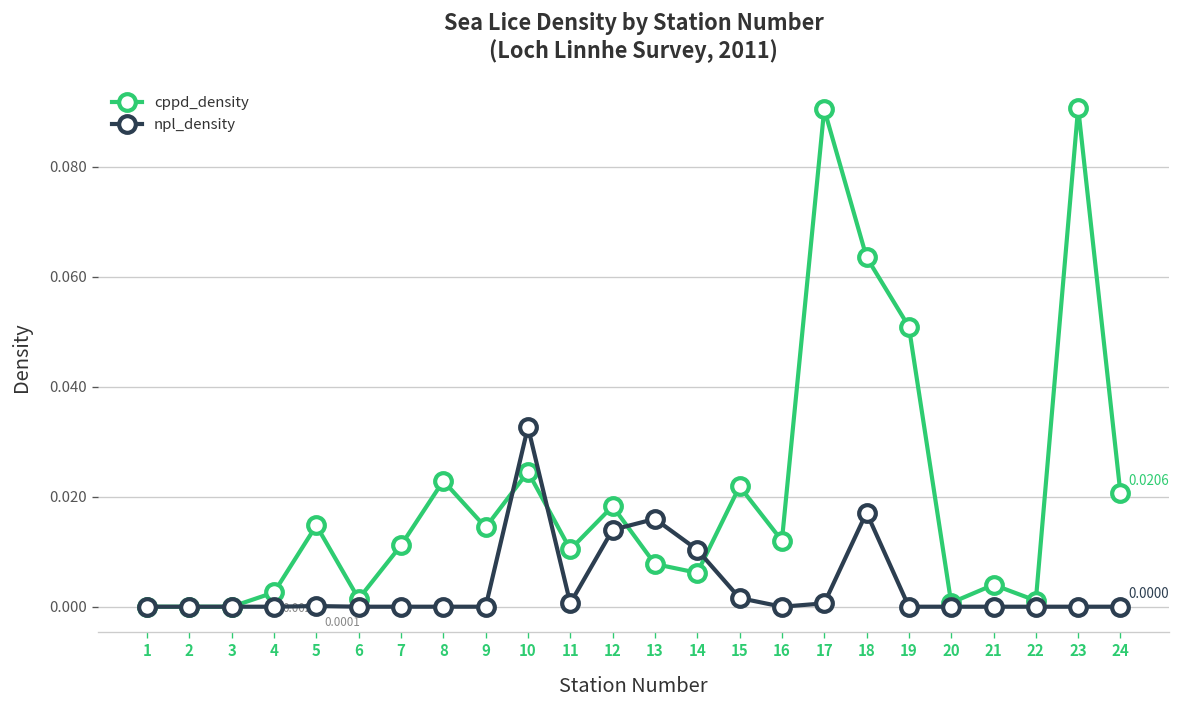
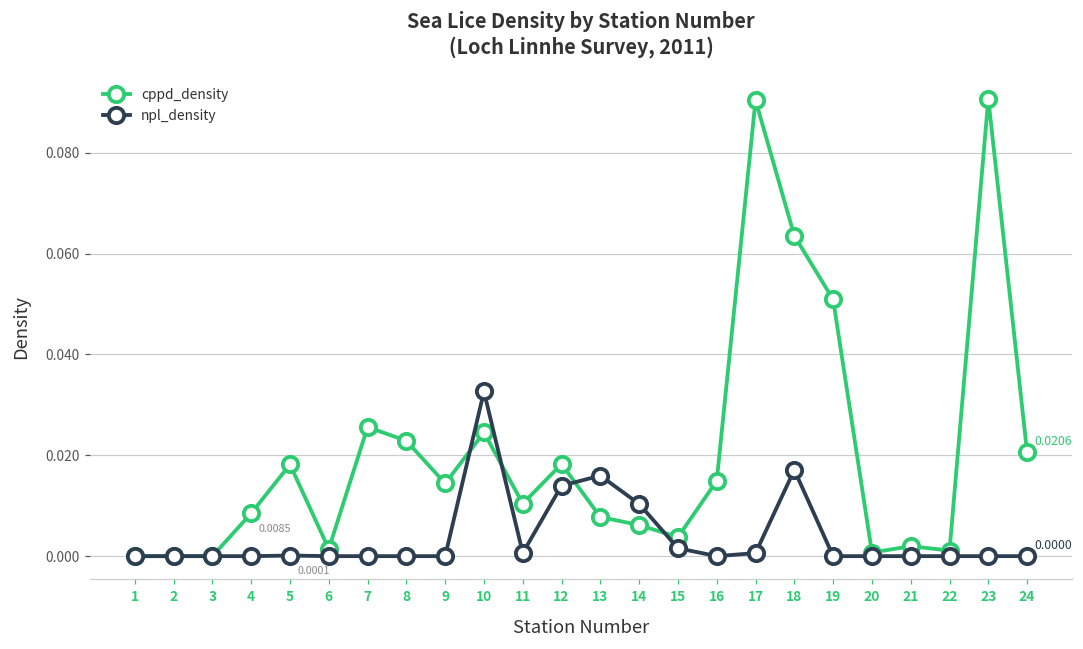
  {
    "cppd_density": {
-     "4": 0.0026,
-     "5": 0.015,
-     "7": 0.011,
-     "15": 0.022,
-     "16": 0.012,
-     "21": 0.004,
+     "4": 0.0085,
+     "5": 0.018,
+     "7": 0.026,
+     "15": 0.004,
+     "16": 0.015,
+     "21": 0.002,
      "24": 0.0206
    },
    "npl_density": {
      "5": 0.0001,
      "24": 0.0000
    }
  }
